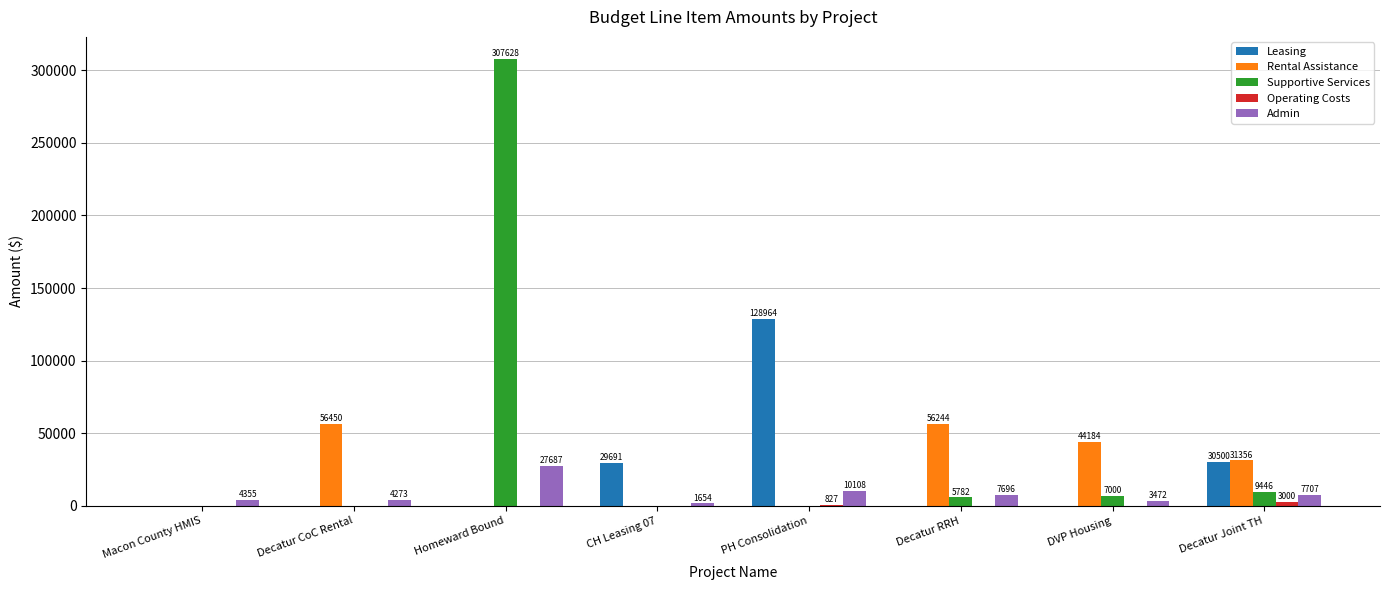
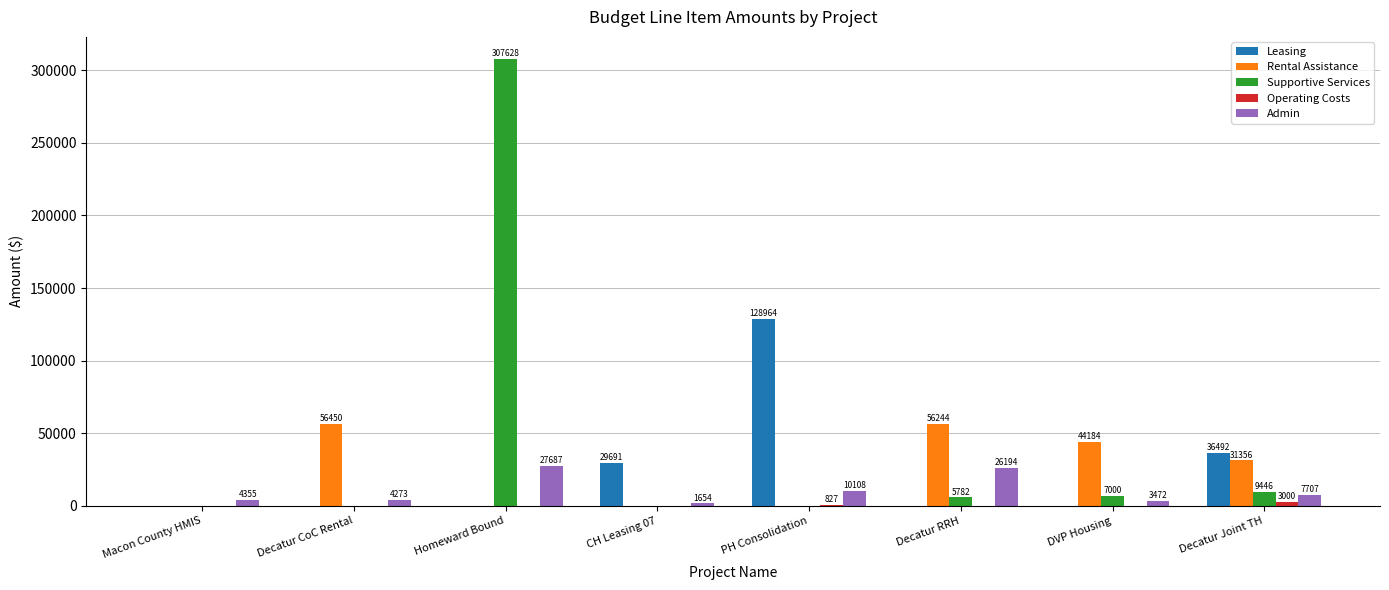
  {
    "Leasing": {
      "CH Leasing 07": 29691,
      "PH Consolidation": 128964,
-     "Decatur Joint TH": 30500
+     "Decatur Joint TH": 36492
    },
    "Rental Assistance": {
      "Decatur CoC Rental": 56450,
      "Decatur RRH": 56244,
      "DVP Housing": 44184,
      "Decatur Joint TH": 31356
    },
    "Supportive Services": {
      "Homeward Bound": 307628,
      "Decatur RRH": 5782,
      "DVP Housing": 7000,
      "Decatur Joint TH": 9446
    },
    "Operating Costs": {
      "PH Consolidation": 827,
      "Decatur Joint TH": 3000
    },
    "Admin": {
      "Macon County HMIS": 4355,
      "Decatur CoC Rental": 4273,
      "Homeward Bound": 27687,
      "CH Leasing 07": 1654,
      "PH Consolidation": 10108,
-     "Decatur RRH": 7696,
+     "Decatur RRH": 26194,
      "DVP Housing": 3472,
      "Decatur Joint TH": 7707
    }
  }
